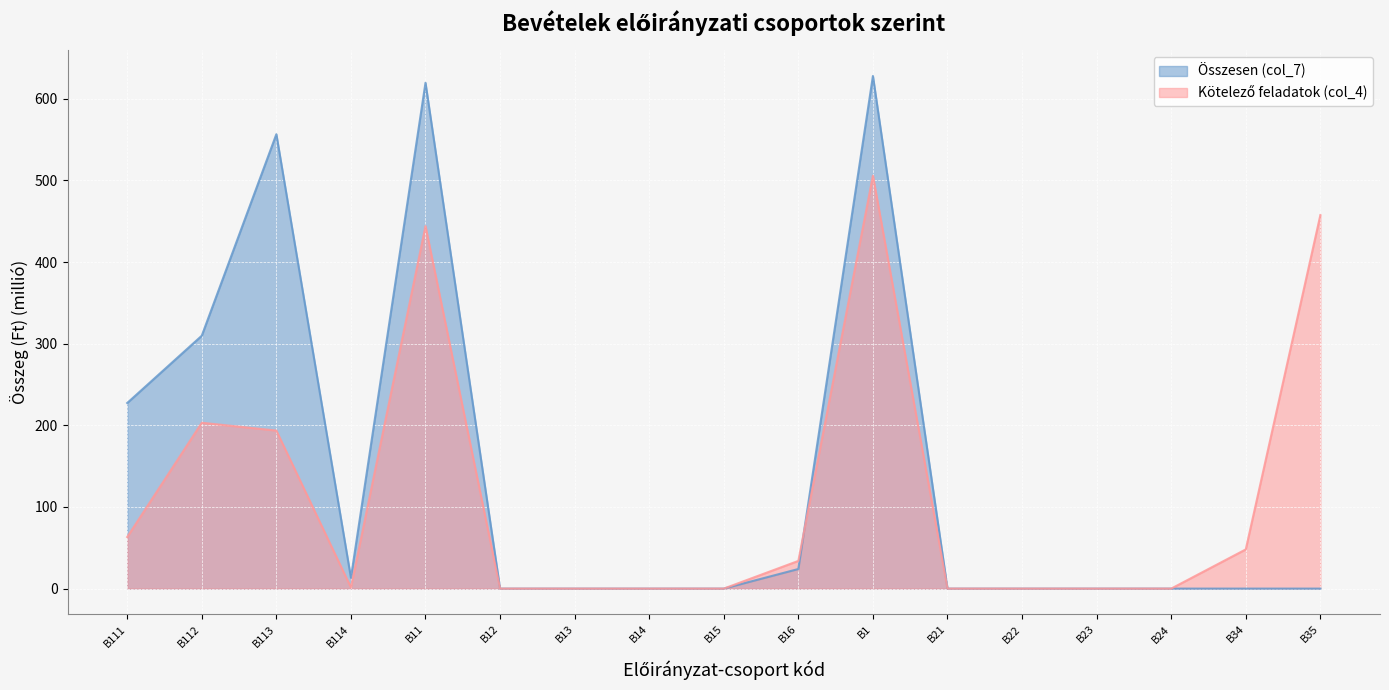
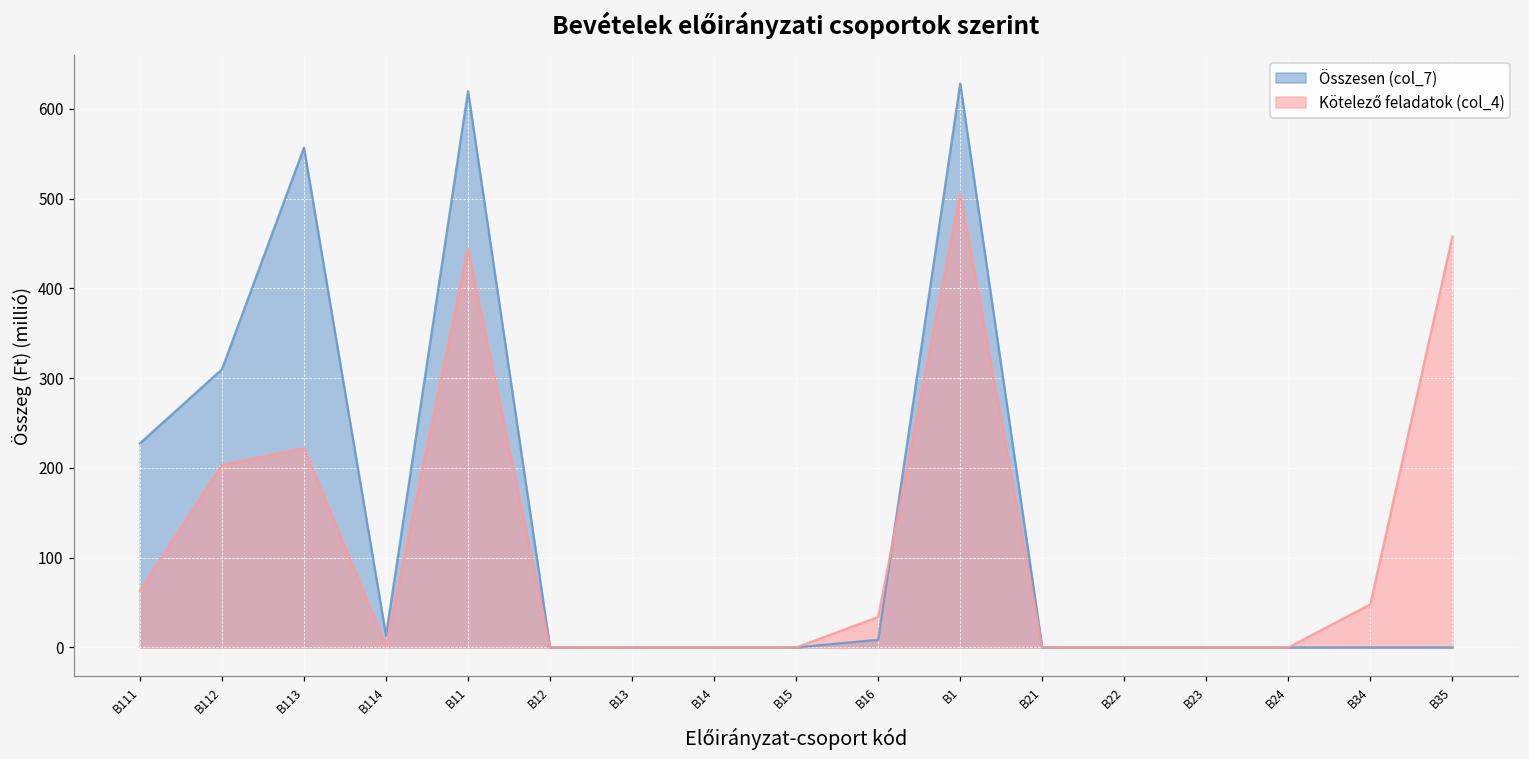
  {
    "Összesen (col_7)": {
      "B111": 230,
      "B112": 310,
      "B113": 560,
      "B114": 10,
      "B11": 620,
-     "B16": 20,
+     "B16": 10,
      "B1": 630,
      "B34": 0,
      "B35": 0
    },
    "Kötelező feladatok (col_4)": {
      "B111": 60,
      "B112": 200,
-     "B113": 190,
+     "B113": 220,
      "B114": 0,
      "B11": 440,
      "B16": 30,
      "B1": 510,
      "B34": 50,
      "B35": 460
    }
  }
